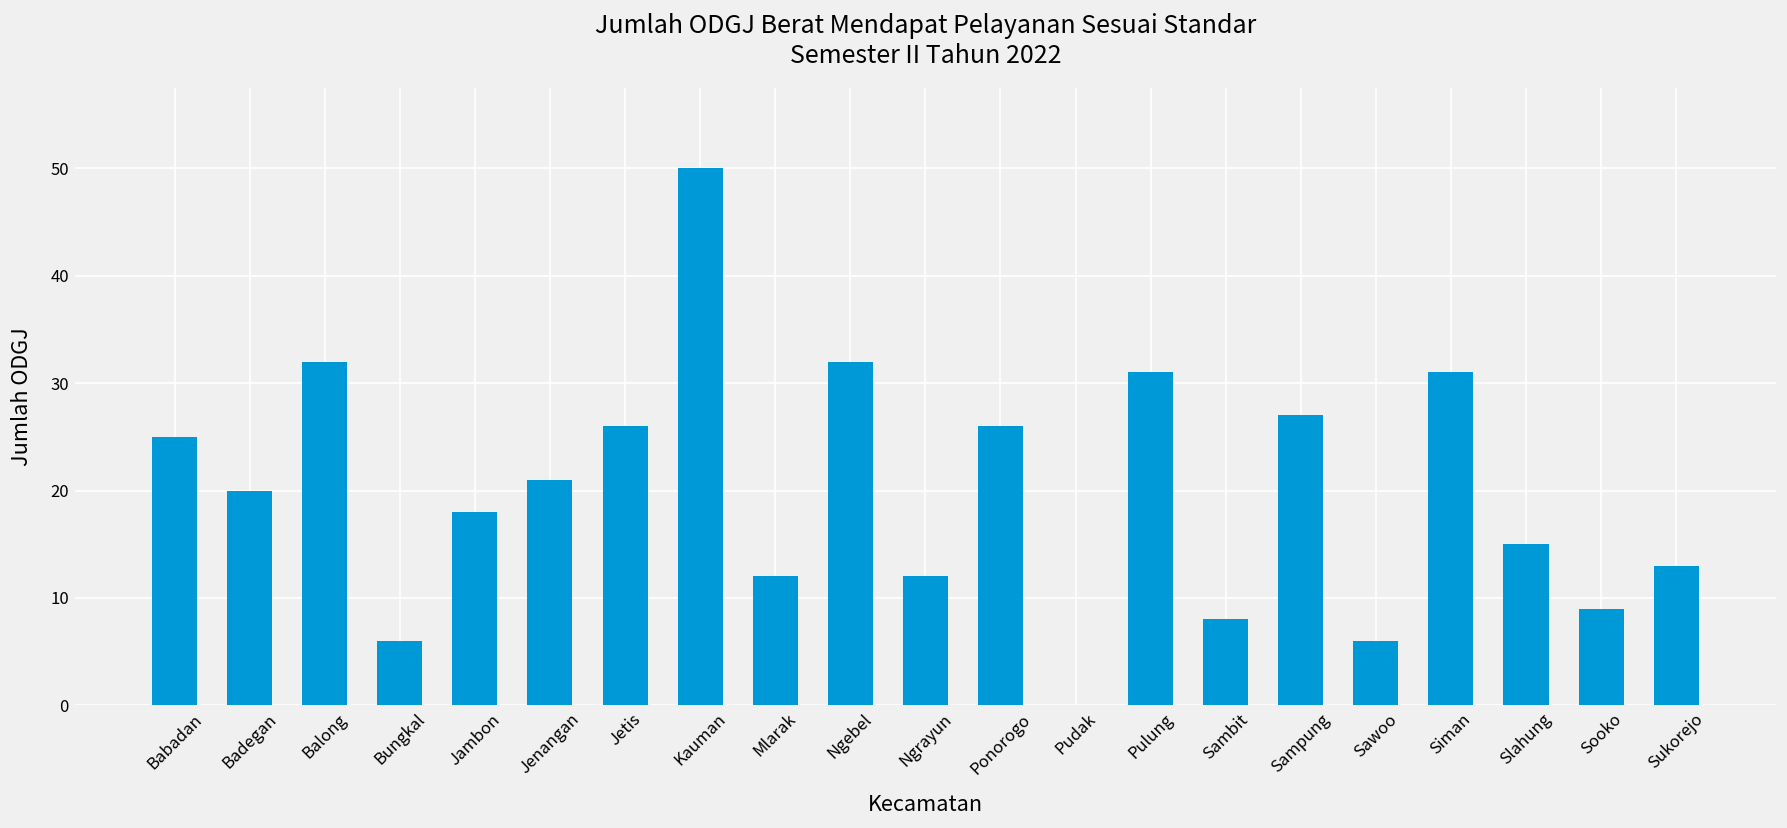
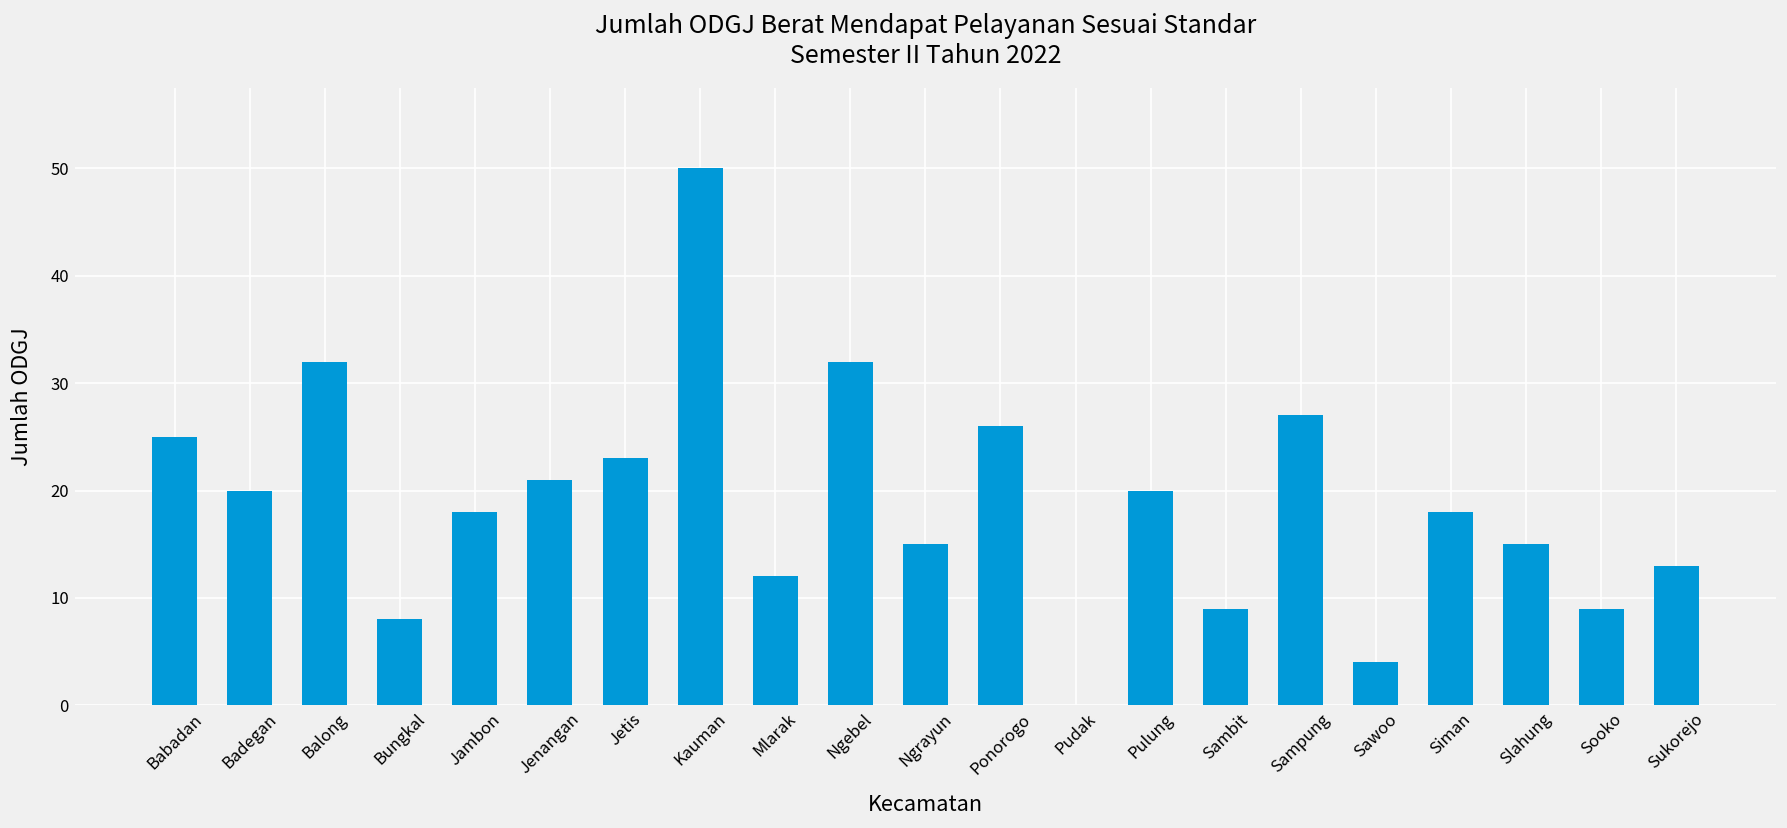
  {
    "Babadan": 25,
    "Badegan": 20,
    "Balong": 32,
-   "Bungkal": 6,
+   "Bungkal": 8,
    "Jambon": 18,
    "Jenangan": 21,
-   "Jetis": 26,
+   "Jetis": 23,
    "Kauman": 50,
    "Mlarak": 12,
    "Ngebel": 32,
-   "Ngrayun": 12,
+   "Ngrayun": 15,
    "Ponorogo": 26,
    "Pudak": 0,
-   "Pulung": 31,
-   "Sambit": 8,
+   "Pulung": 20,
+   "Sambit": 9,
    "Sampung": 27,
-   "Sawoo": 6,
-   "Siman": 31,
+   "Sawoo": 4,
+   "Siman": 18,
    "Slahung": 15,
    "Sooko": 9,
    "Sukorejo": 13
  }
